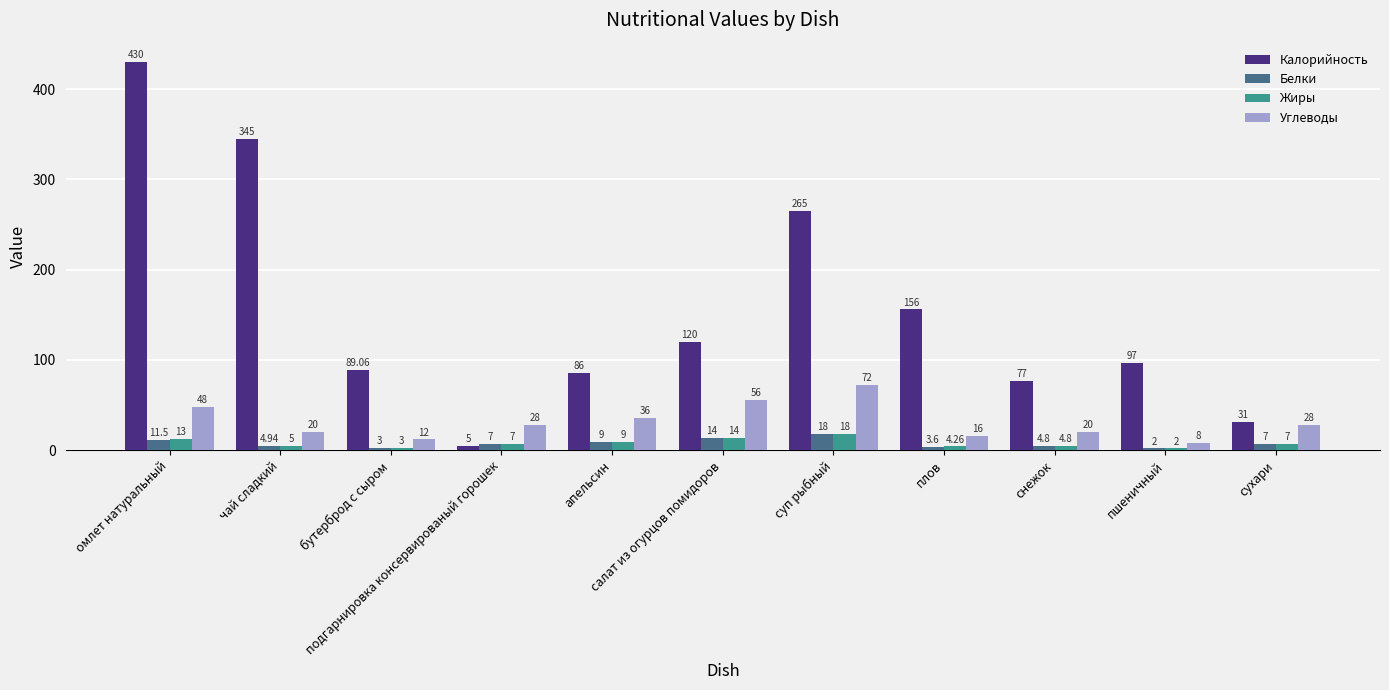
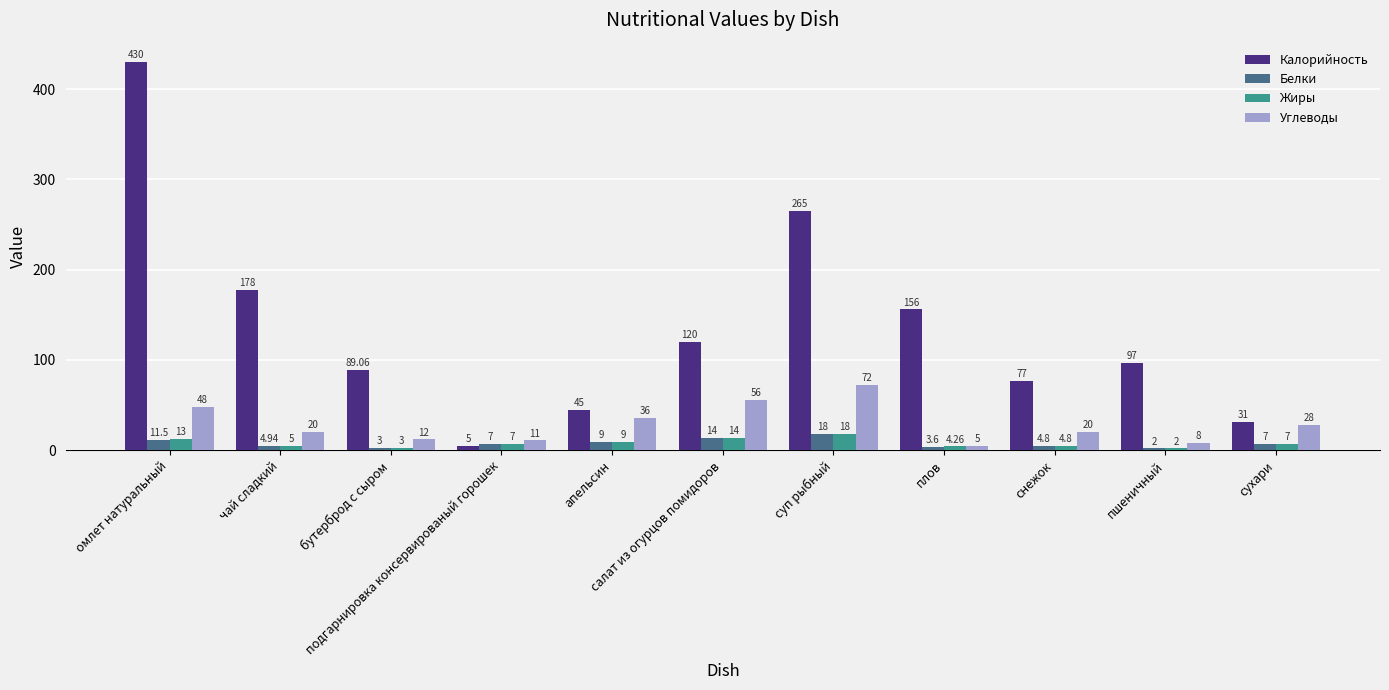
  {
    "Калорийность": {
      "омлет натуральный": 430,
-     "чай сладкий": 345,
+     "чай сладкий": 178,
      "бутерброд с сыром": 89.06,
      "подгарнировка консервированый горошек": 5,
-     "апельсин": 86,
+     "апельсин": 45,
      "салат из огурцов помидоров": 120,
      "суп рыбный": 265,
      "плов": 156,
      "снежок": 77,
      "пшеничный": 97,
      "сухари": 31
    },
    "Углеводы": {
      "омлет натуральный": 48,
      "чай сладкий": 20,
      "бутерброд с сыром": 12,
-     "подгарнировка консервированый горошек": 28,
+     "подгарнировка консервированый горошек": 11,
      "апельсин": 36,
      "салат из огурцов помидоров": 56,
      "суп рыбный": 72,
-     "плов": 16,
+     "плов": 5,
      "снежок": 20,
      "пшеничный": 8,
      "сухари": 28
    }
  }
